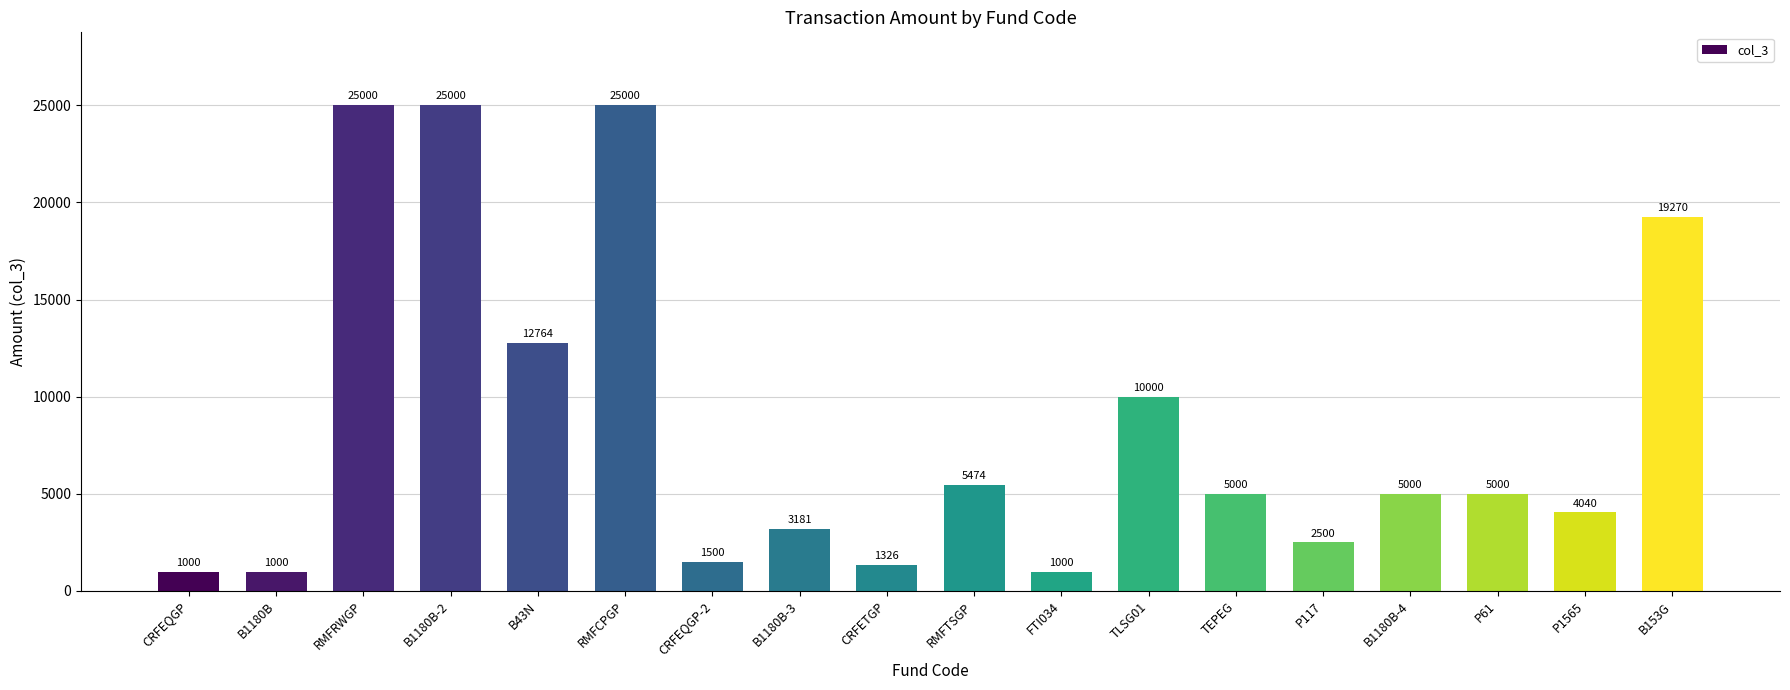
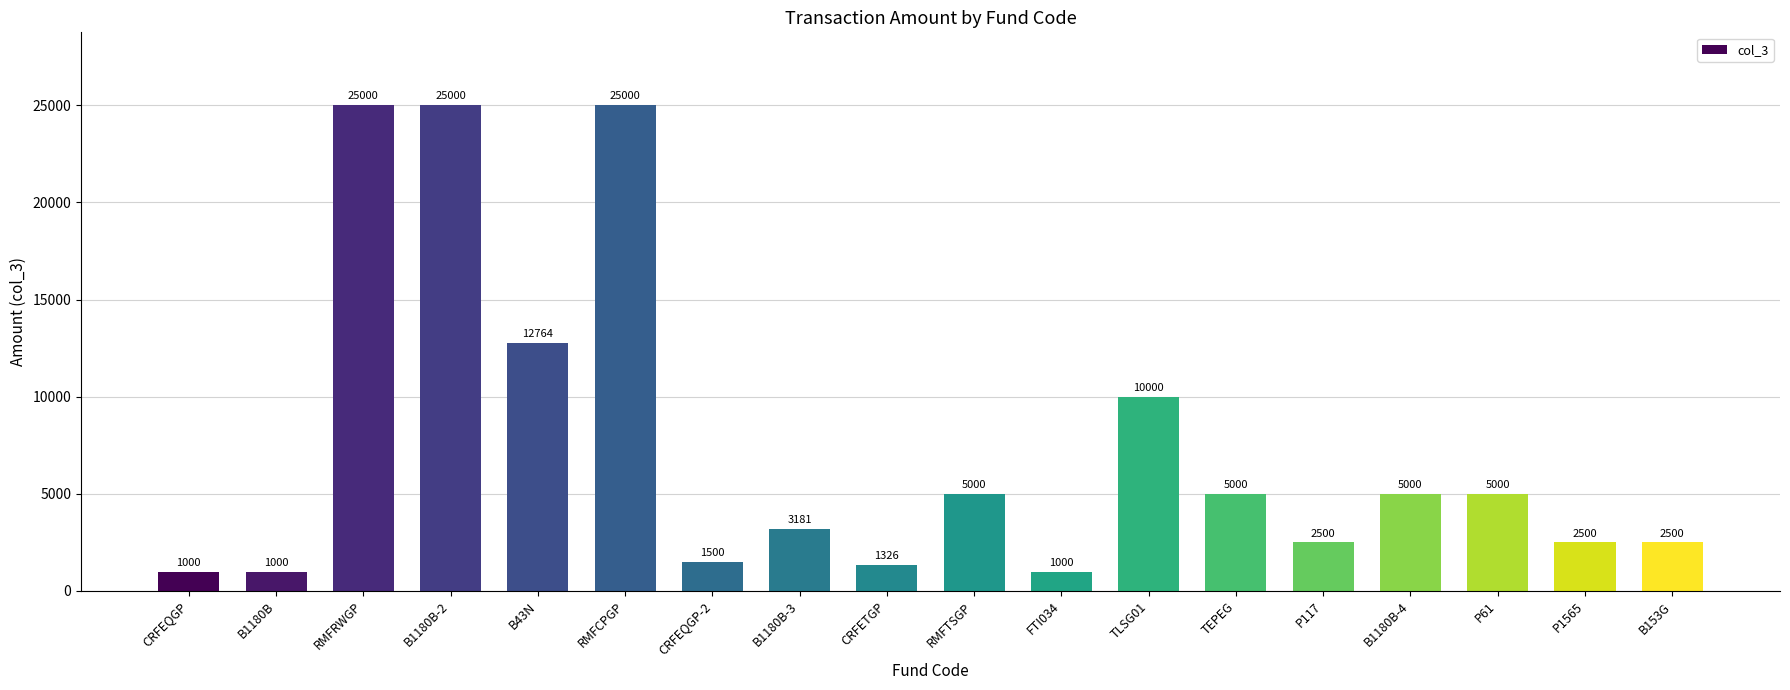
  {
    "CRFEQGP": 1000,
    "B1180B": 1000,
    "RMFRWGP": 25000,
    "B1180B-2": 25000,
    "B43N": 12764,
    "RMFCPGP": 25000,
    "CRFEQGP-2": 1500,
    "B1180B-3": 3181,
    "CRFETGP": 1326,
-   "RMFTSGP": 5474,
+   "RMFTSGP": 5000,
    "FTI034": 1000,
    "TLSG01": 10000,
    "TEPEG": 5000,
    "P117": 2500,
    "B1180B-4": 5000,
    "P61": 5000,
-   "P1565": 4040,
-   "B153G": 19270
+   "P1565": 2500,
+   "B153G": 2500
  }
